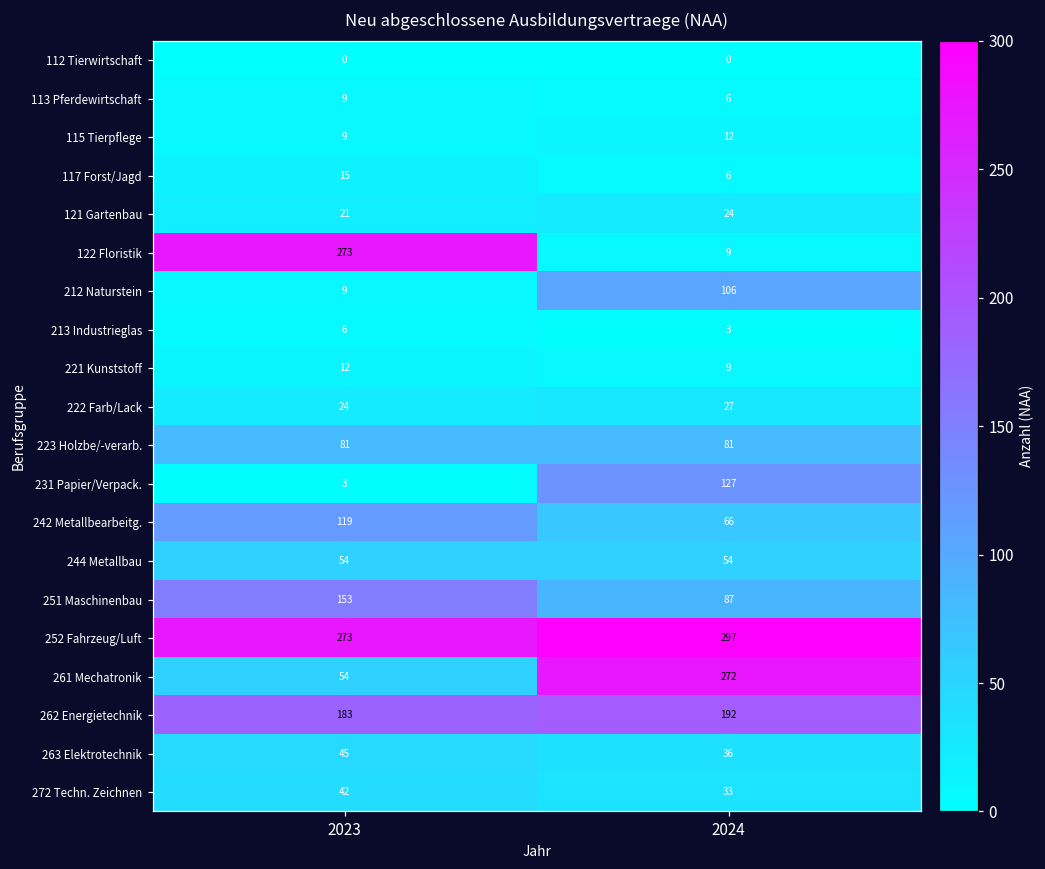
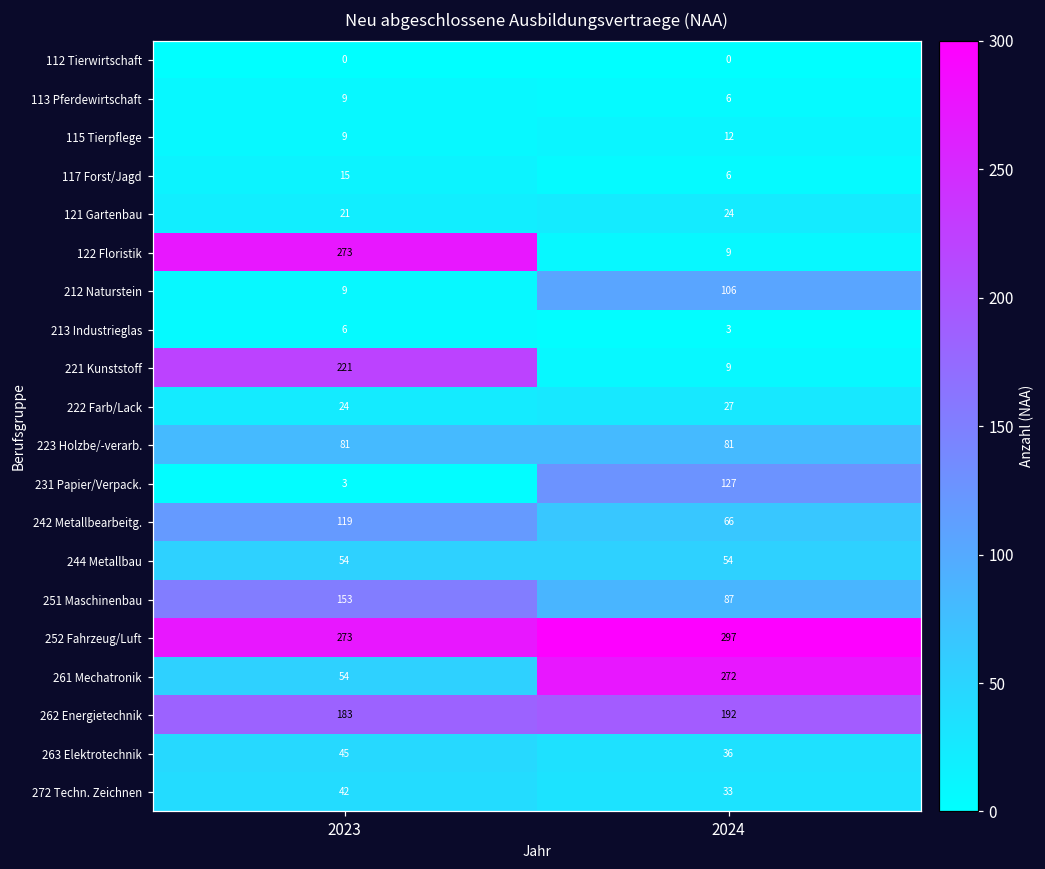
  {
    "112 Tierwirtschaft": {
      "2023": 0,
      "2024": 0
    },
    "113 Pferdewirtschaft": {
      "2023": 9,
      "2024": 6
    },
    "115 Tierpflege": {
      "2023": 9,
      "2024": 12
    },
    "117 Forst/Jagd": {
      "2023": 15,
      "2024": 6
    },
    "121 Gartenbau": {
      "2023": 21,
      "2024": 24
    },
    "122 Floristik": {
      "2023": 273,
      "2024": 9
    },
    "212 Naturstein": {
      "2023": 9,
      "2024": 106
    },
    "213 Industrieglas": {
      "2023": 6,
      "2024": 3
    },
    "221 Kunststoff": {
-     "2023": 12,
+     "2023": 221,
      "2024": 9
    },
    "222 Farb/Lack": {
      "2023": 24,
      "2024": 27
    },
    "223 Holzbe/-verarb.": {
      "2023": 81,
      "2024": 81
    },
    "231 Papier/Verpack.": {
      "2023": 3,
      "2024": 127
    },
    "242 Metallbearbeitg.": {
      "2023": 119,
      "2024": 66
    },
    "244 Metallbau": {
      "2023": 54,
      "2024": 54
    },
    "251 Maschinenbau": {
      "2023": 153,
      "2024": 87
    },
    "252 Fahrzeug/Luft": {
      "2023": 273,
      "2024": 297
    },
    "261 Mechatronik": {
      "2023": 54,
      "2024": 272
    },
    "262 Energietechnik": {
      "2023": 183,
      "2024": 192
    },
    "263 Elektrotechnik": {
      "2023": 45,
      "2024": 36
    },
    "272 Techn. Zeichnen": {
      "2023": 42,
      "2024": 33
    }
  }
